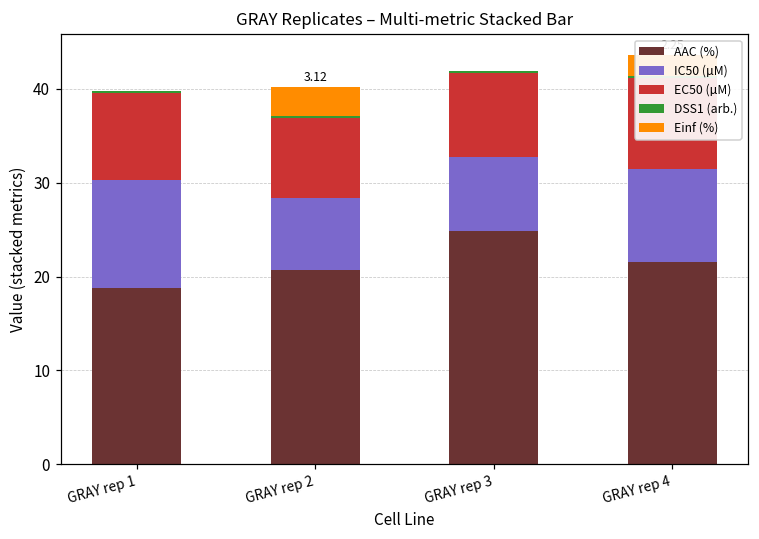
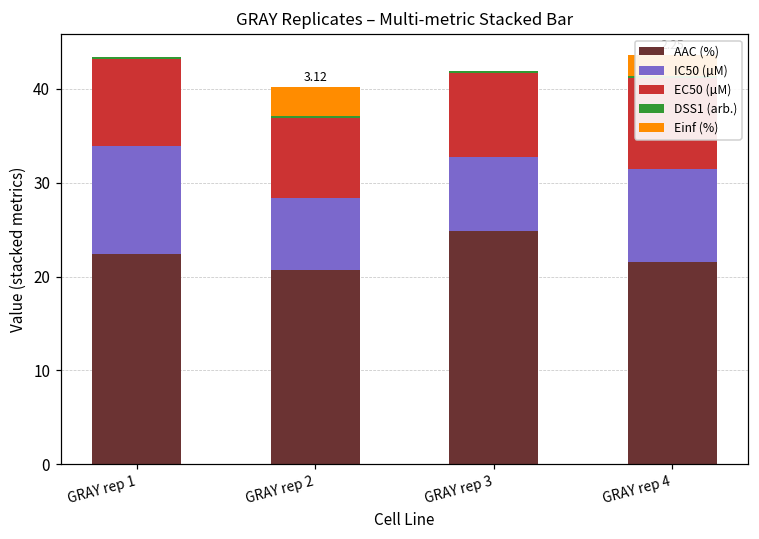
  {
    "AAC (%)": {
-     "GRAY rep 1": 19,
+     "GRAY rep 1": 22,
      "GRAY rep 2": 21,
      "GRAY rep 3": 25,
      "GRAY rep 4": 22
    },
    "IC50 (µM)": {
      "GRAY rep 1": 11,
      "GRAY rep 2": 8,
      "GRAY rep 3": 8,
      "GRAY rep 4": 10
    },
    "EC50 (µM)": {
      "GRAY rep 1": 9,
      "GRAY rep 2": 9,
      "GRAY rep 3": 9
    },
    "Einf (%)": {
      "GRAY rep 2": 3.12
    }
  }
